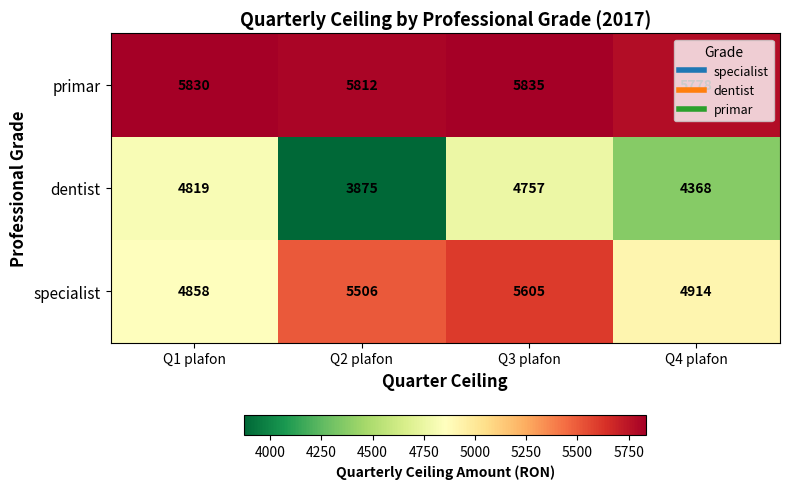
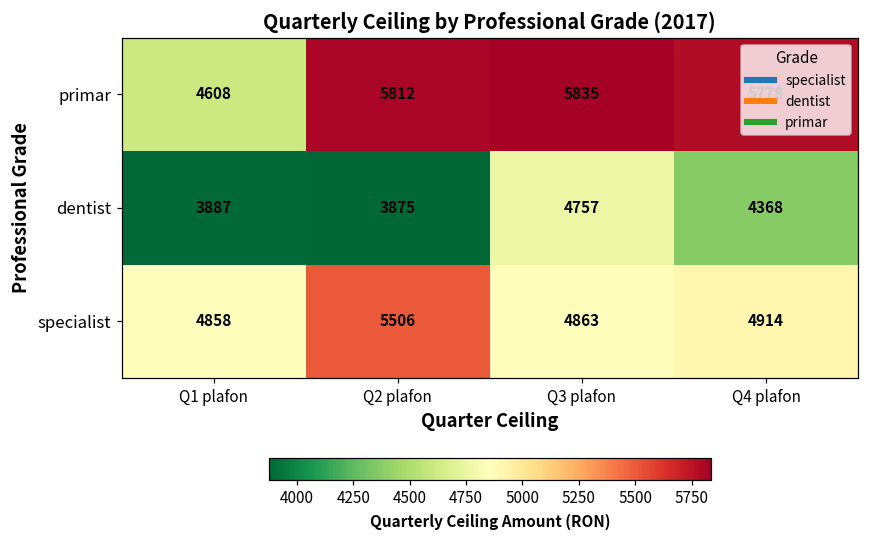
  {
    "primar": {
-     "Q1 plafon": 5830,
+     "Q1 plafon": 4608,
      "Q2 plafon": 5812,
      "Q3 plafon": 5835
    },
    "dentist": {
-     "Q1 plafon": 4819,
+     "Q1 plafon": 3887,
      "Q2 plafon": 3875,
      "Q3 plafon": 4757,
      "Q4 plafon": 4368
    },
    "specialist": {
      "Q1 plafon": 4858,
      "Q2 plafon": 5506,
-     "Q3 plafon": 5605,
+     "Q3 plafon": 4863,
      "Q4 plafon": 4914
    }
  }
